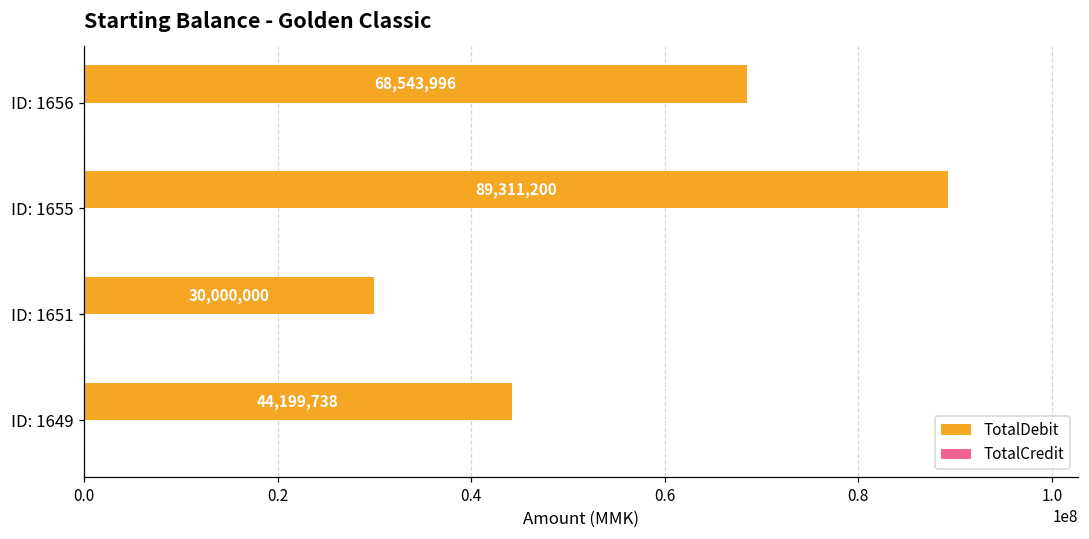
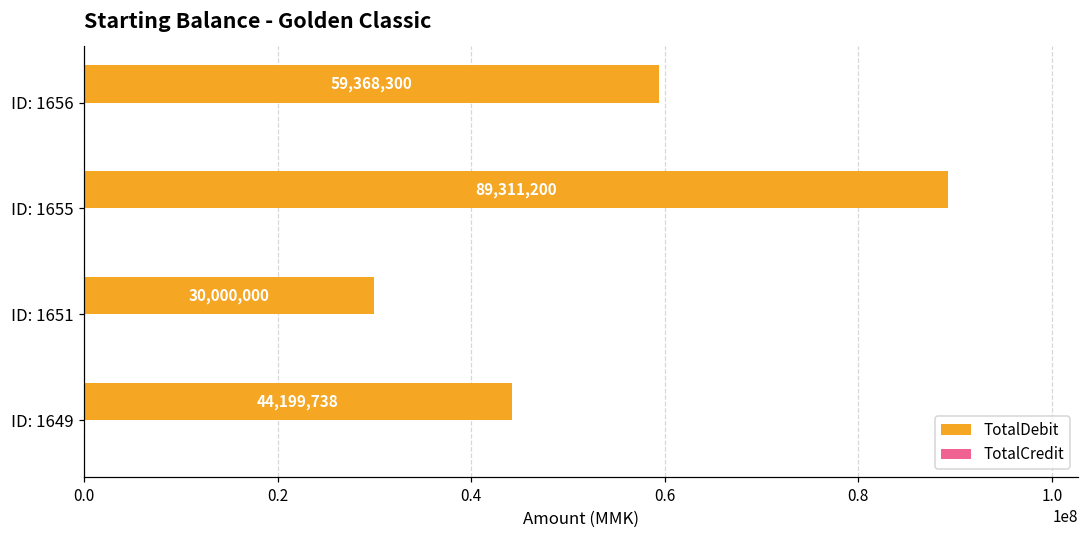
  {
    "TotalDebit": {
-     "ID: 1656": "68,543,996",
+     "ID: 1656": "59,368,300",
      "ID: 1655": "89,311,200",
      "ID: 1651": "30,000,000",
      "ID: 1649": "44,199,738"
    },
    "TotalCredit": {
      "ID: 1656": "0",
      "ID: 1655": "0",
      "ID: 1651": "0",
      "ID: 1649": "0"
    }
  }
